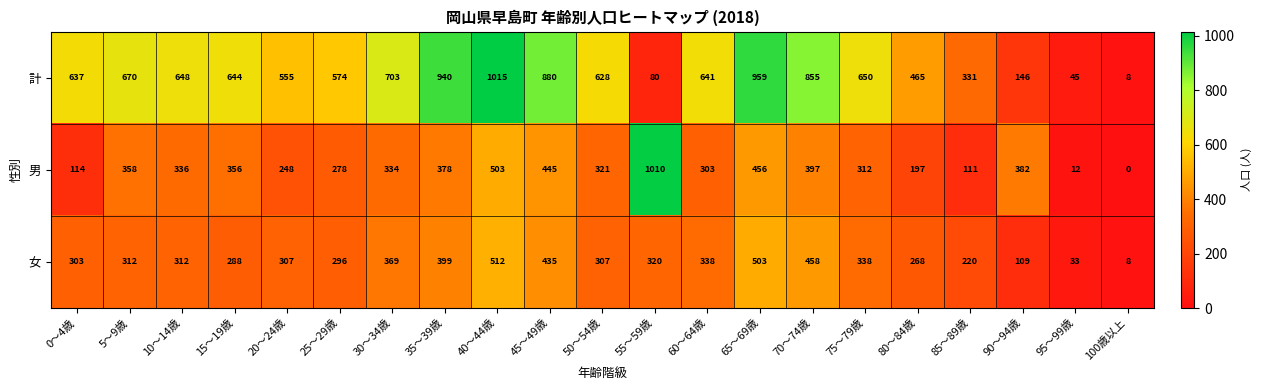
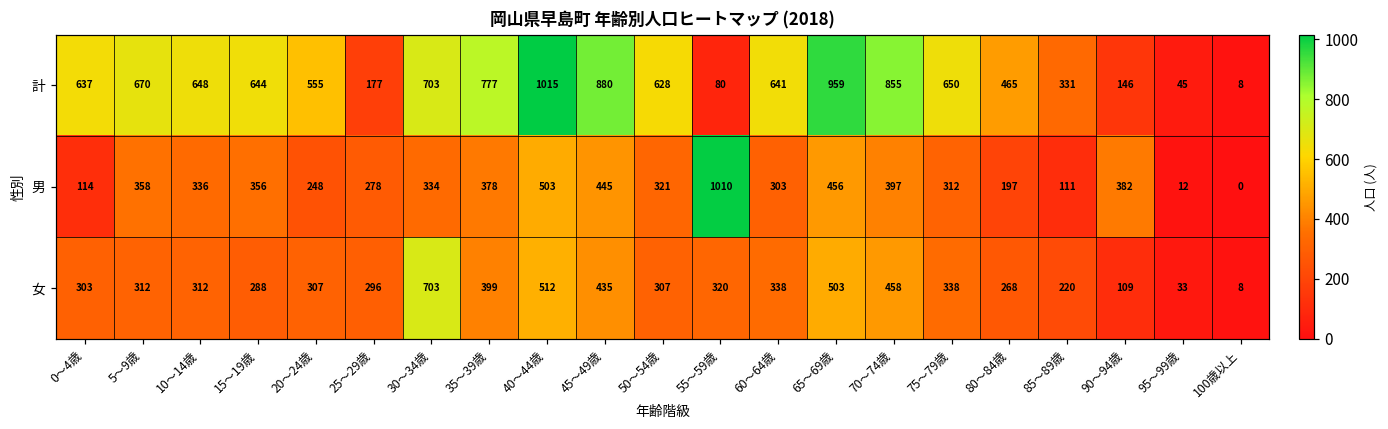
  {
    "計": {
      "0～4歳": 637,
      "5～9歳": 670,
      "10～14歳": 648,
      "15～19歳": 644,
      "20～24歳": 555,
-     "25～29歳": 574,
+     "25～29歳": 177,
      "30～34歳": 703,
-     "35～39歳": 940,
+     "35～39歳": 777,
      "40～44歳": 1015,
      "45～49歳": 880,
      "50～54歳": 628,
      "55～59歳": 80,
      "60～64歳": 641,
      "65～69歳": 959,
      "70～74歳": 855,
      "75～79歳": 650,
      "80～84歳": 465,
      "85～89歳": 331,
      "90～94歳": 146,
      "95～99歳": 45,
      "100歳以上": 8
    },
    "男": {
      "0～4歳": 114,
      "5～9歳": 358,
      "10～14歳": 336,
      "15～19歳": 356,
      "20～24歳": 248,
      "25～29歳": 278,
      "30～34歳": 334,
      "35～39歳": 378,
      "40～44歳": 503,
      "45～49歳": 445,
      "50～54歳": 321,
      "55～59歳": 1010,
      "60～64歳": 303,
      "65～69歳": 456,
      "70～74歳": 397,
      "75～79歳": 312,
      "80～84歳": 197,
      "85～89歳": 111,
      "90～94歳": 382,
      "95～99歳": 12,
      "100歳以上": 0
    },
    "女": {
      "0～4歳": 303,
      "5～9歳": 312,
      "10～14歳": 312,
      "15～19歳": 288,
      "20～24歳": 307,
      "25～29歳": 296,
-     "30～34歳": 369,
+     "30～34歳": 703,
      "35～39歳": 399,
      "40～44歳": 512,
      "45～49歳": 435,
      "50～54歳": 307,
      "55～59歳": 320,
      "60～64歳": 338,
      "65～69歳": 503,
      "70～74歳": 458,
      "75～79歳": 338,
      "80～84歳": 268,
      "85～89歳": 220,
      "90～94歳": 109,
      "95～99歳": 33,
      "100歳以上": 8
    }
  }
